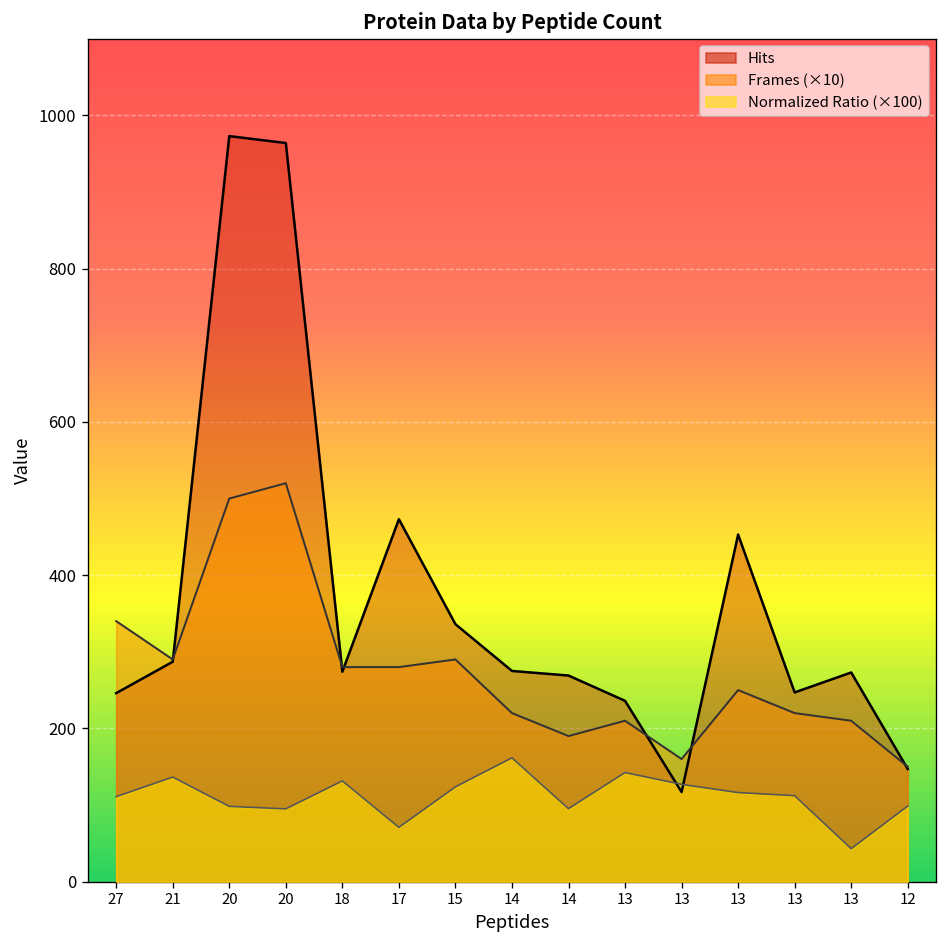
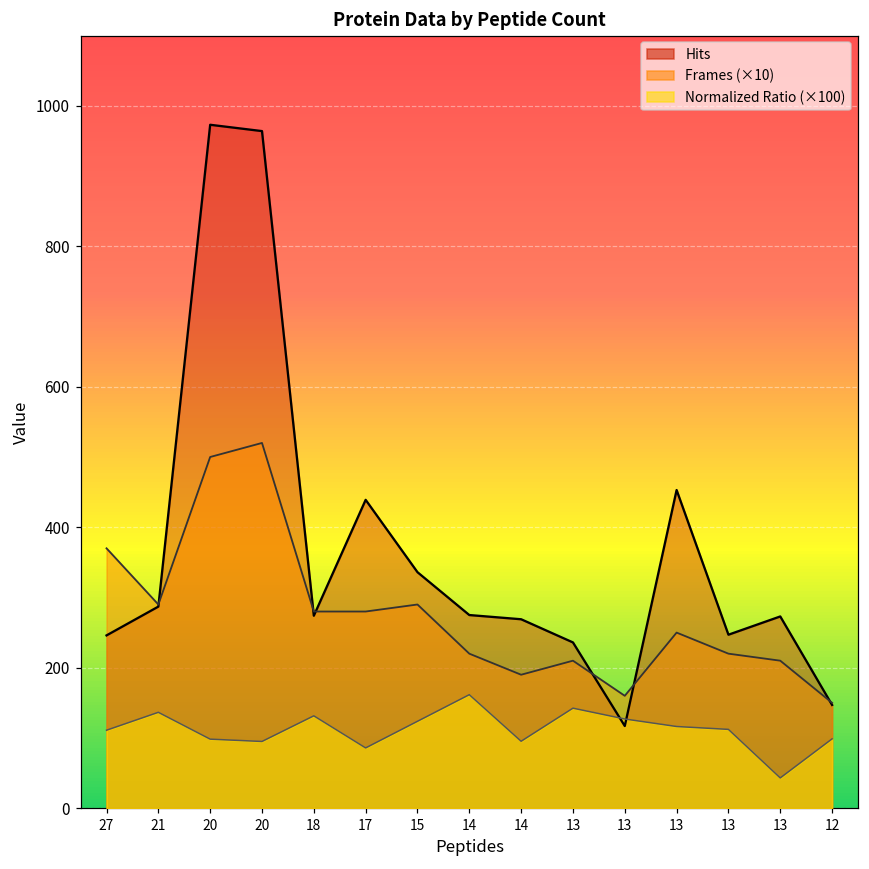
  {
    "Hits": {
      "27": 250,
      "18": 270,
-     "17": 470,
+     "17": 440,
      "15": 340
    },
    "Frames (×10)": {
-     "27": 340,
+     "27": 370,
      "18": 280,
      "17": 280,
      "15": 290
    },
    "Normalized Ratio (×100)": {
      "27": 110,
      "21": 140,
      "18": 130,
-     "17": 70,
+     "17": 90,
      "15": 120,
      "12": 100
    }
  }
